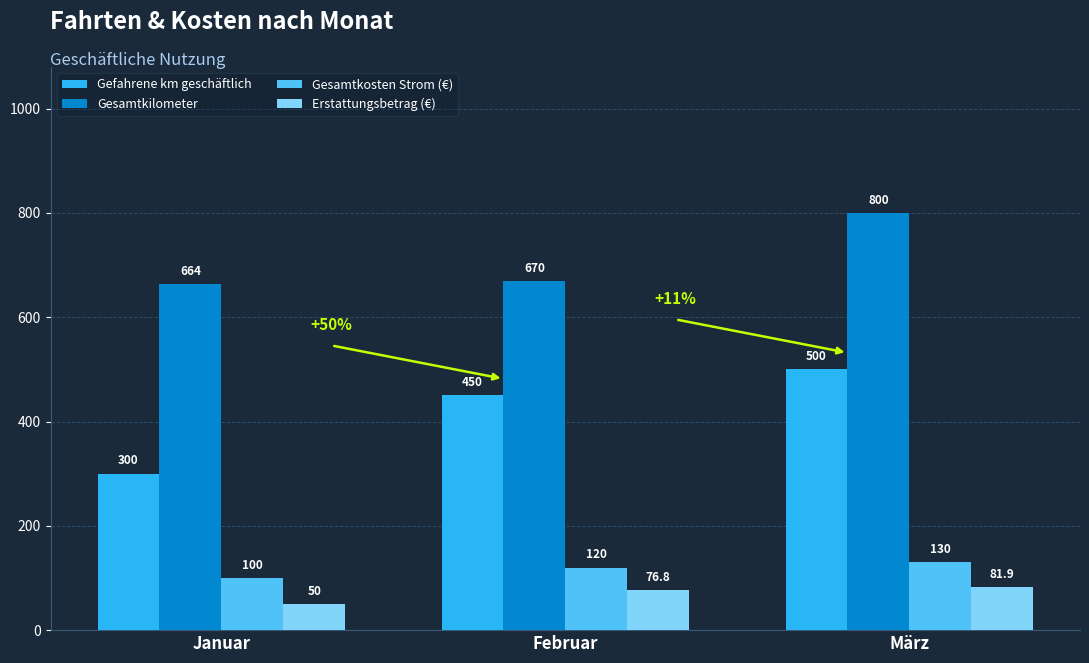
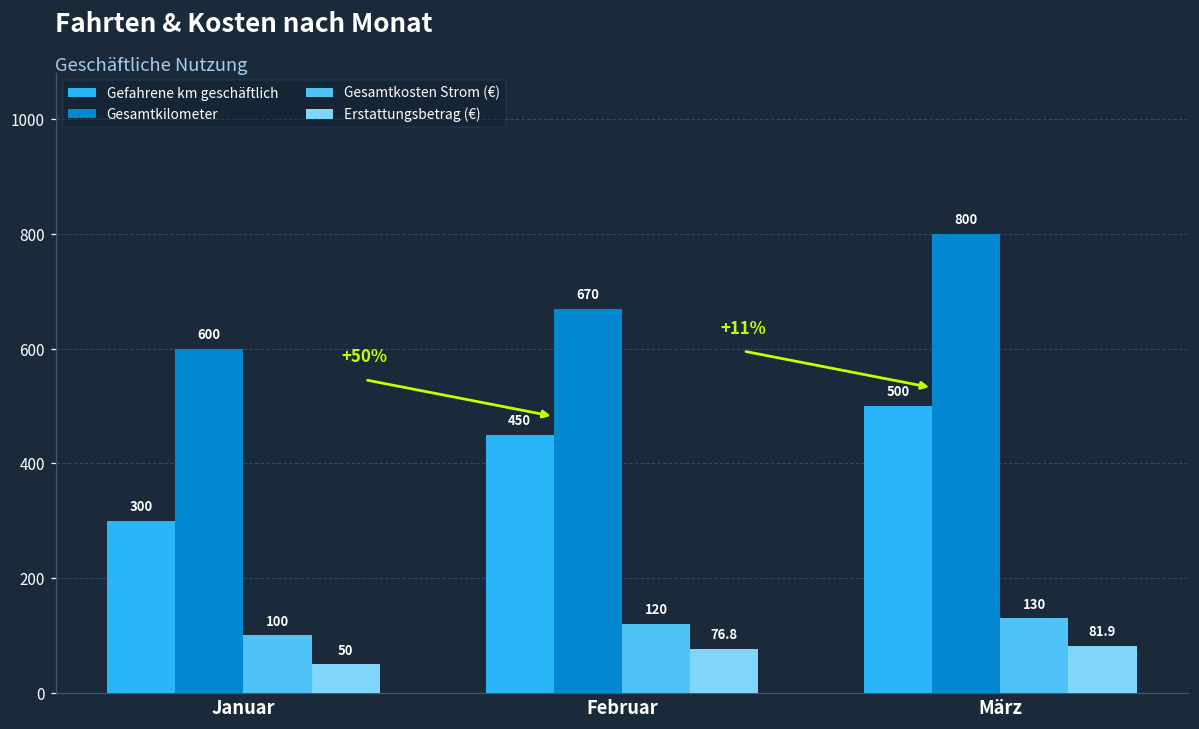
  {
    "Gesamtkilometer": {
-     "Januar": 664,
+     "Januar": 600,
      "Februar": 670,
      "März": 800
    }
  }
